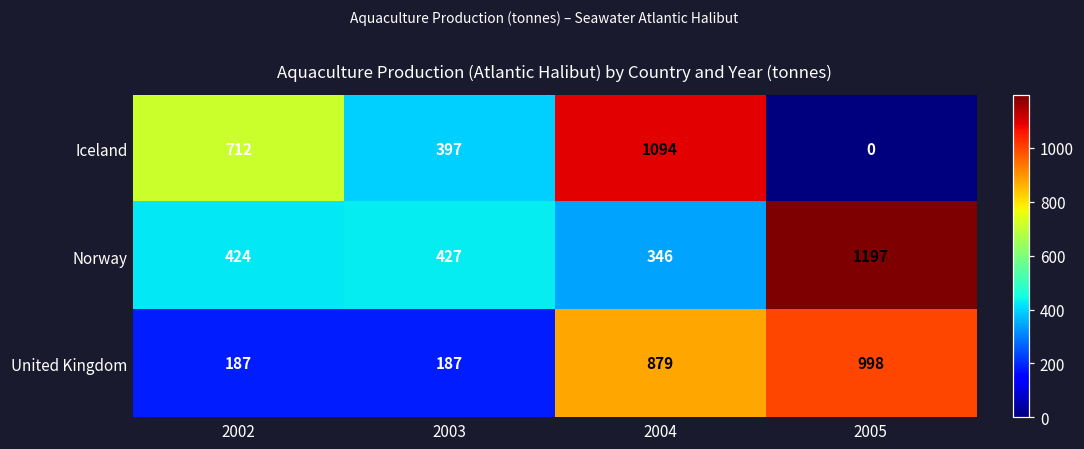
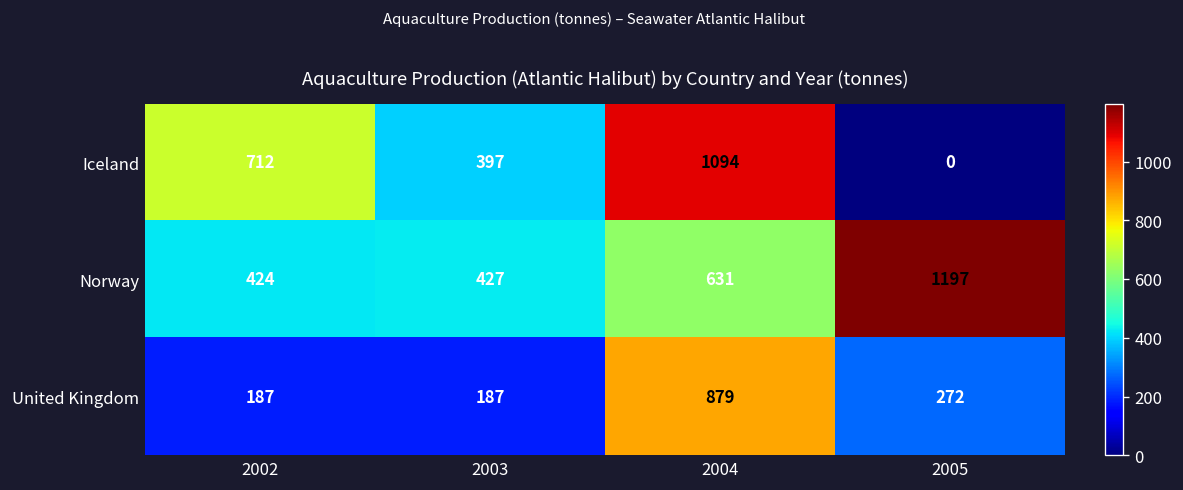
  {
    "Iceland": {
      "2002": 712,
      "2003": 397,
      "2004": 1094,
      "2005": 0
    },
    "Norway": {
      "2002": 424,
      "2003": 427,
-     "2004": 346,
+     "2004": 631,
      "2005": 1197
    },
    "United Kingdom": {
      "2002": 187,
      "2003": 187,
      "2004": 879,
-     "2005": 998
+     "2005": 272
    }
  }
